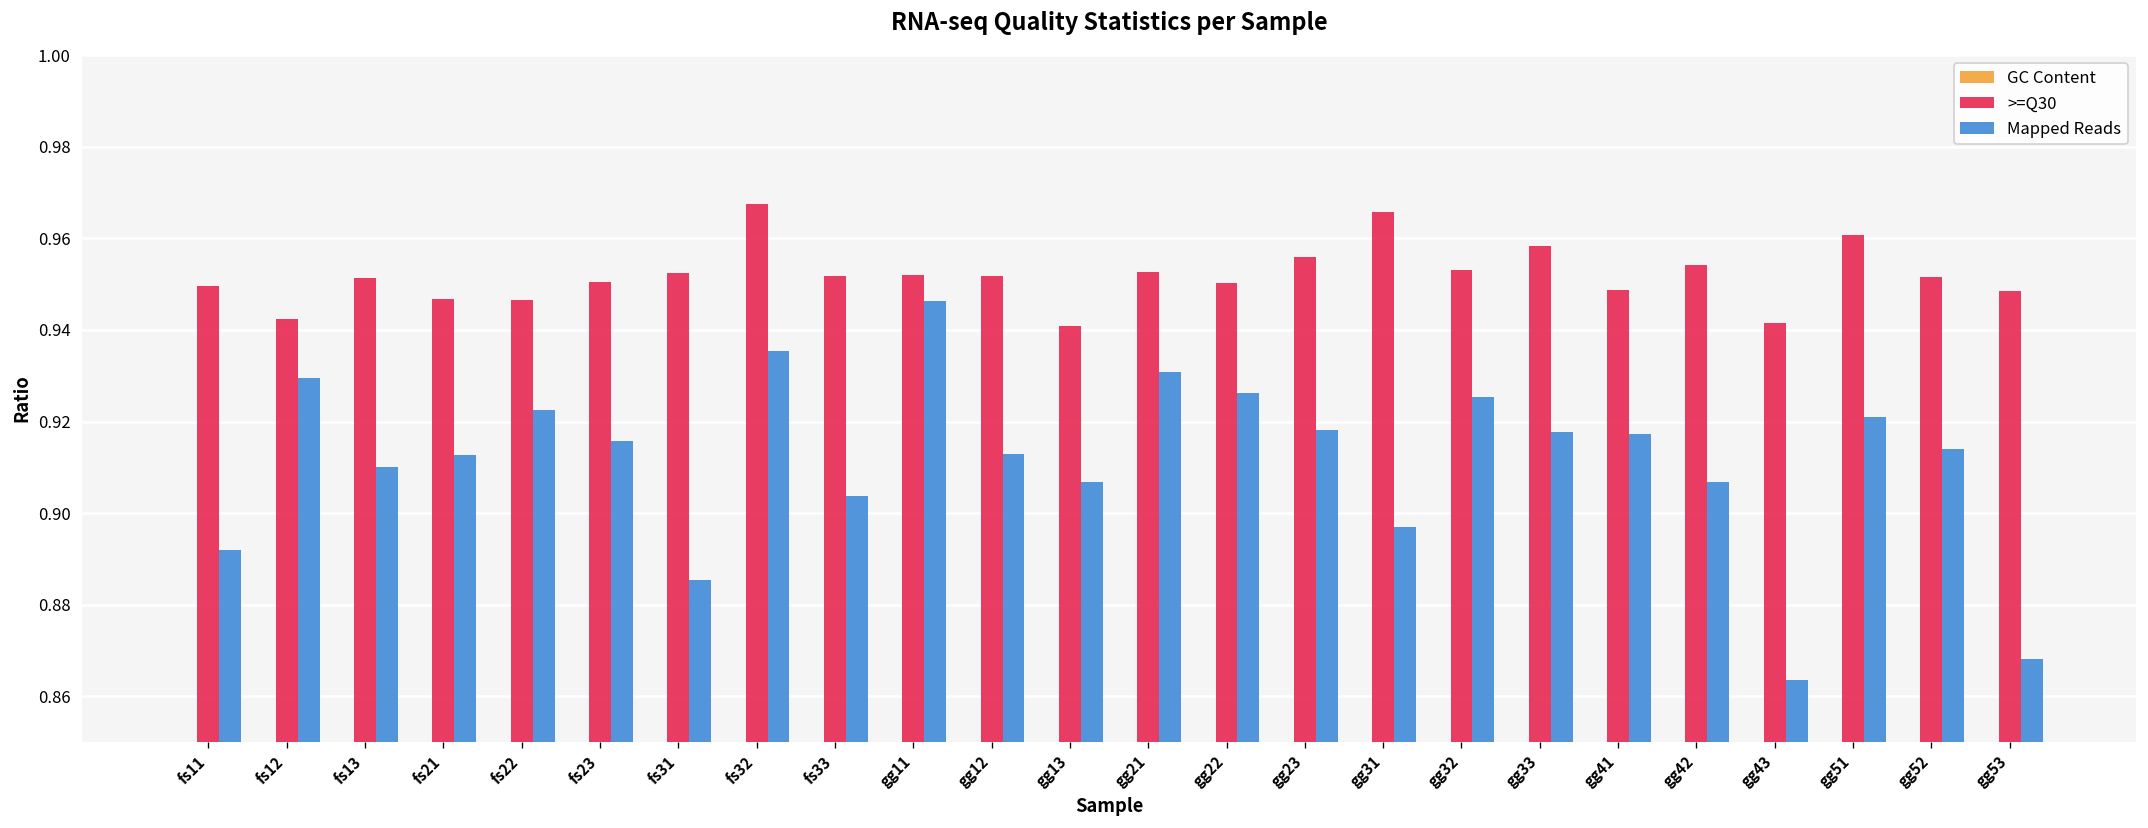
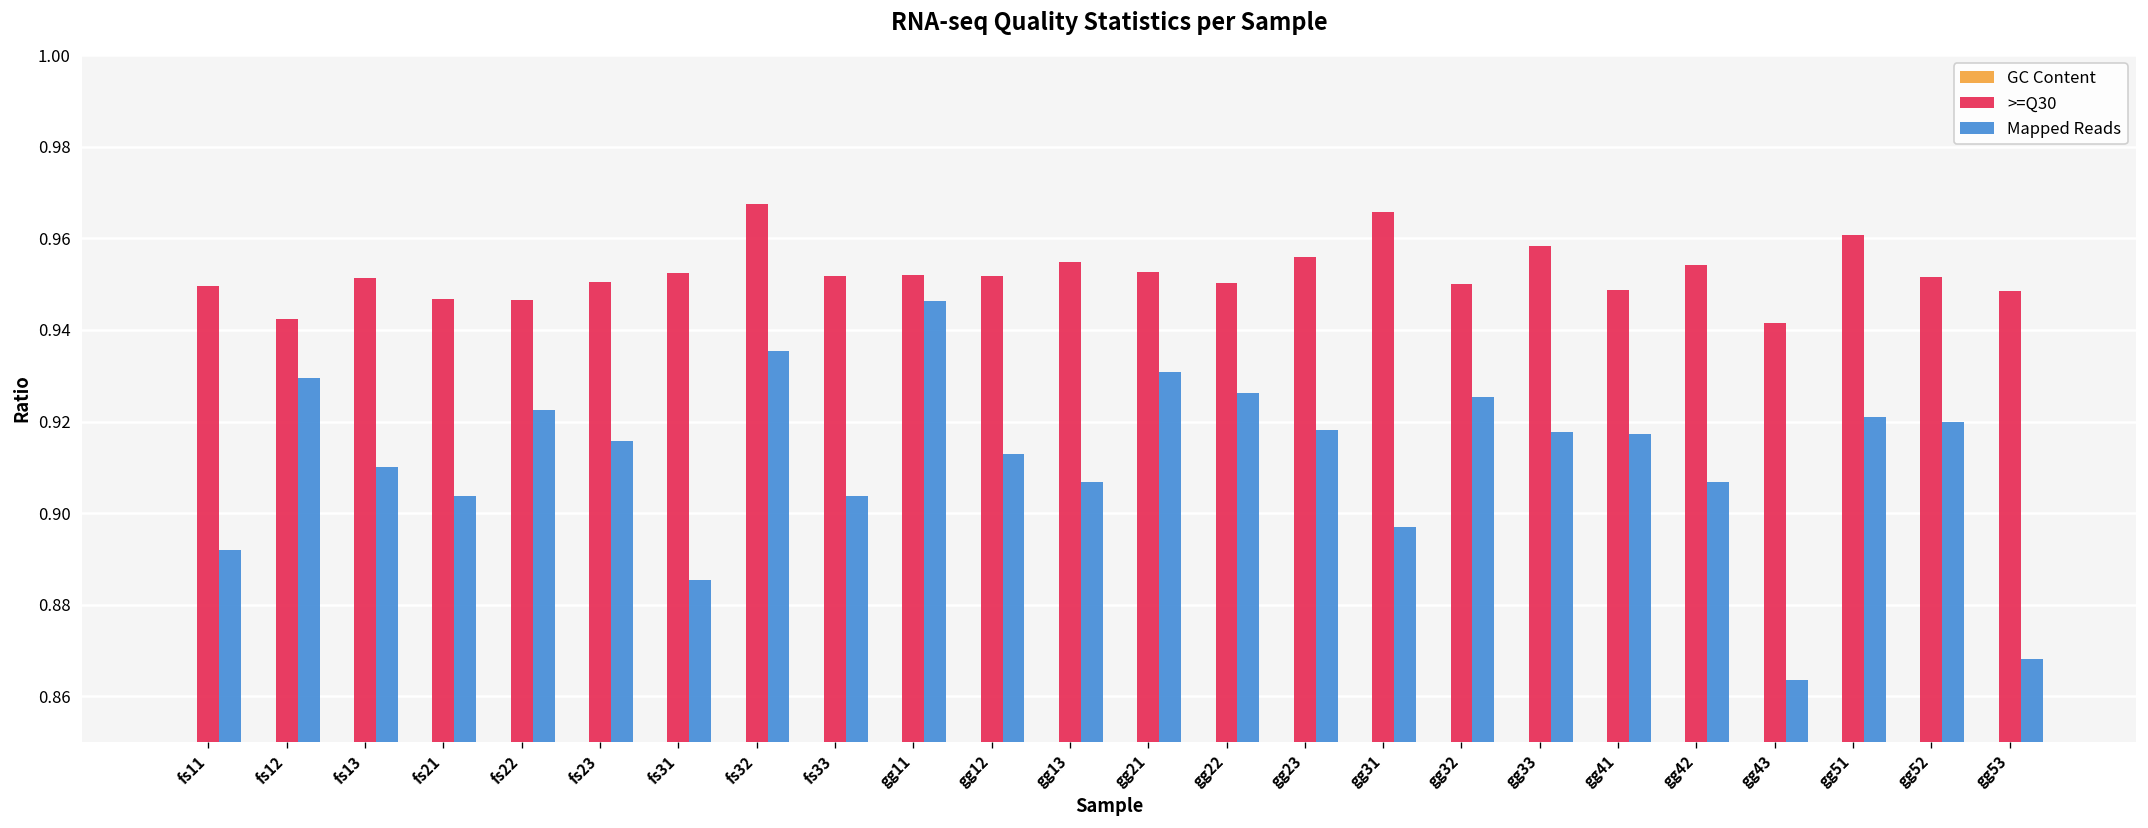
  {
    ">=Q30": {
      "fs11": 0.950,
      "fs12": 0.942,
      "fs13": 0.951,
      "fs21": 0.947,
      "fs22": 0.947,
      "fs23": 0.951,
      "fs31": 0.953,
      "fs32": 0.967,
      "fs33": 0.952,
      "gg11": 0.952,
      "gg12": 0.952,
-     "gg13": 0.941,
+     "gg13": 0.955,
      "gg21": 0.953,
      "gg22": 0.950,
      "gg23": 0.956,
      "gg31": 0.966,
-     "gg32": 0.953,
+     "gg32": 0.950,
      "gg33": 0.958,
      "gg41": 0.949,
      "gg42": 0.954,
      "gg43": 0.942,
      "gg51": 0.961,
      "gg52": 0.952,
      "gg53": 0.948
    },
    "Mapped Reads": {
      "fs11": 0.892,
      "fs12": 0.929,
      "fs13": 0.910,
-     "fs21": 0.913,
+     "fs21": 0.904,
      "fs22": 0.923,
      "fs23": 0.916,
      "fs31": 0.885,
      "fs32": 0.935,
      "fs33": 0.904,
      "gg11": 0.946,
      "gg12": 0.913,
      "gg13": 0.907,
      "gg21": 0.931,
      "gg22": 0.926,
      "gg23": 0.918,
      "gg31": 0.897,
      "gg32": 0.925,
      "gg33": 0.918,
      "gg41": 0.917,
      "gg42": 0.907,
      "gg43": 0.864,
      "gg51": 0.921,
-     "gg52": 0.914,
+     "gg52": 0.920,
      "gg53": 0.868
    }
  }
